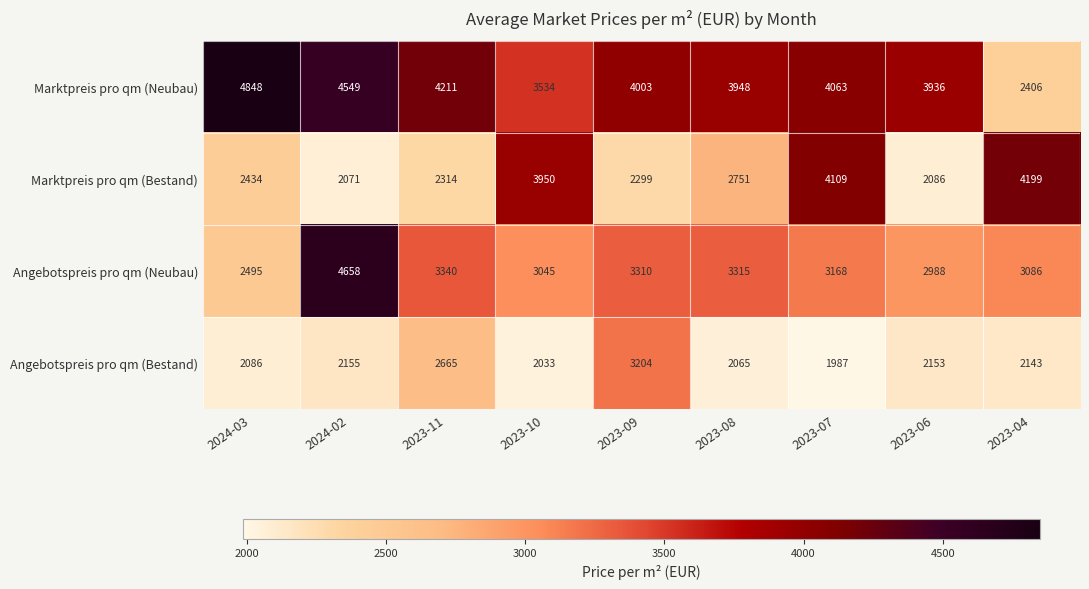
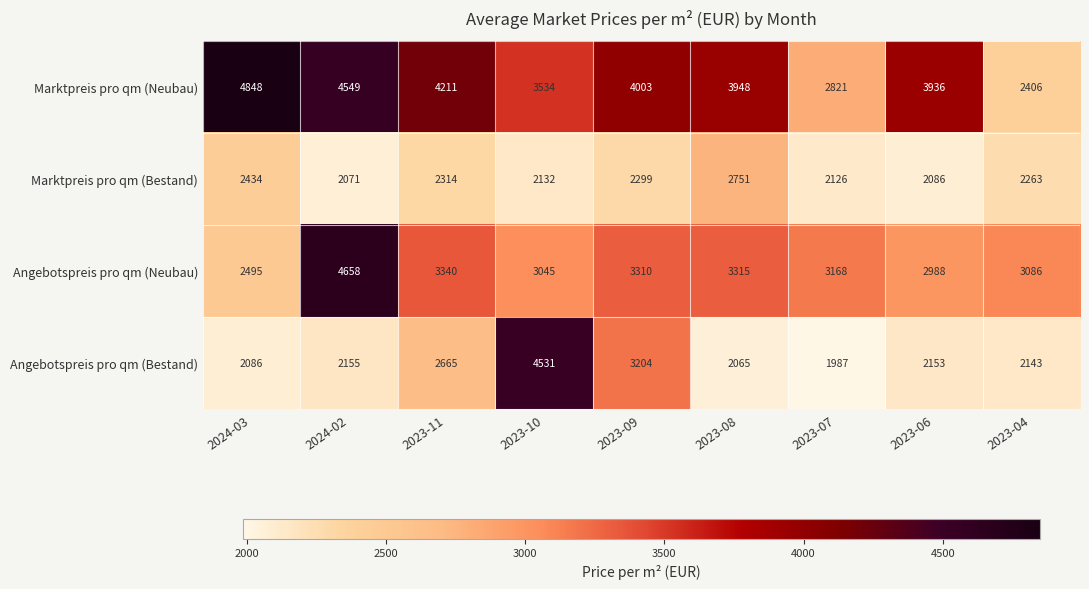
  {
    "Marktpreis pro qm (Neubau)": {
      "2024-03": 4848,
      "2024-02": 4549,
      "2023-11": 4211,
      "2023-10": 3534,
      "2023-09": 4003,
      "2023-08": 3948,
-     "2023-07": 4063,
+     "2023-07": 2821,
      "2023-06": 3936,
      "2023-04": 2406
    },
    "Marktpreis pro qm (Bestand)": {
      "2024-03": 2434,
      "2024-02": 2071,
      "2023-11": 2314,
-     "2023-10": 3950,
+     "2023-10": 2132,
      "2023-09": 2299,
      "2023-08": 2751,
-     "2023-07": 4109,
+     "2023-07": 2126,
      "2023-06": 2086,
-     "2023-04": 4199
+     "2023-04": 2263
    },
    "Angebotspreis pro qm (Neubau)": {
      "2024-03": 2495,
      "2024-02": 4658,
      "2023-11": 3340,
      "2023-10": 3045,
      "2023-09": 3310,
      "2023-08": 3315,
      "2023-07": 3168,
      "2023-06": 2988,
      "2023-04": 3086
    },
    "Angebotspreis pro qm (Bestand)": {
      "2024-03": 2086,
      "2024-02": 2155,
      "2023-11": 2665,
-     "2023-10": 2033,
+     "2023-10": 4531,
      "2023-09": 3204,
      "2023-08": 2065,
      "2023-07": 1987,
      "2023-06": 2153,
      "2023-04": 2143
    }
  }
